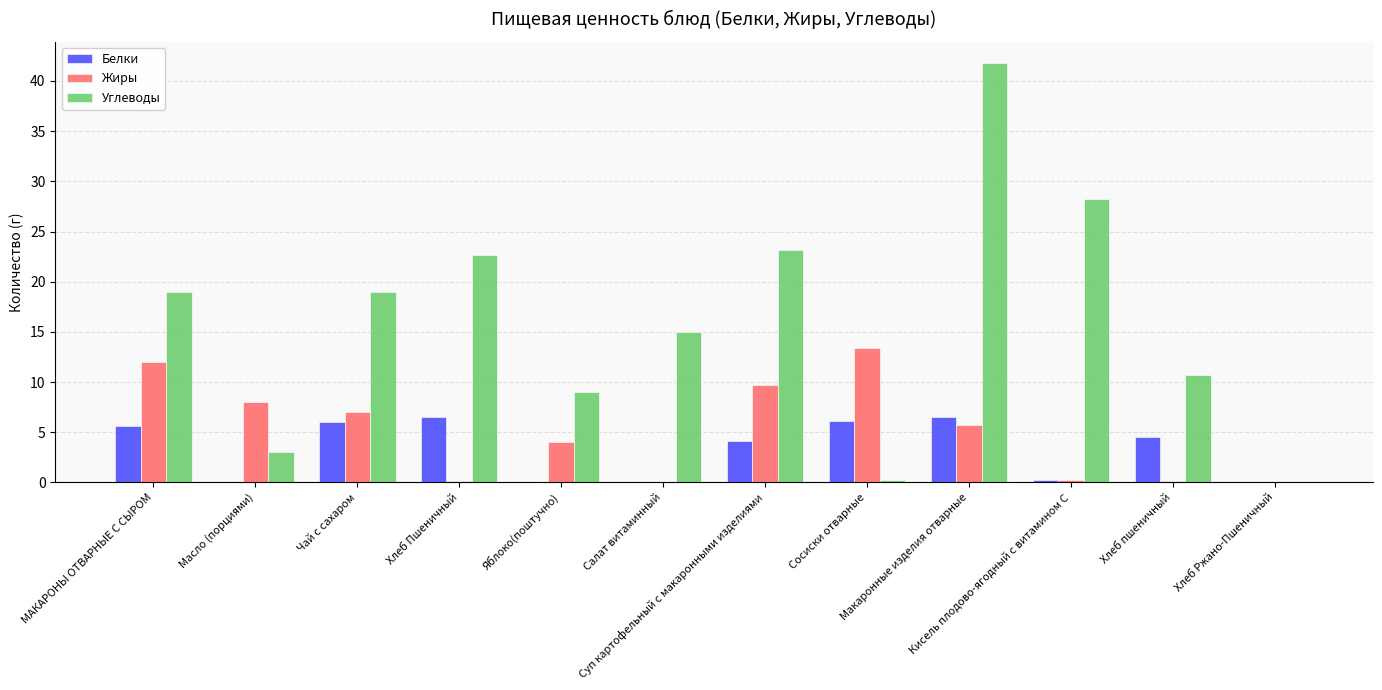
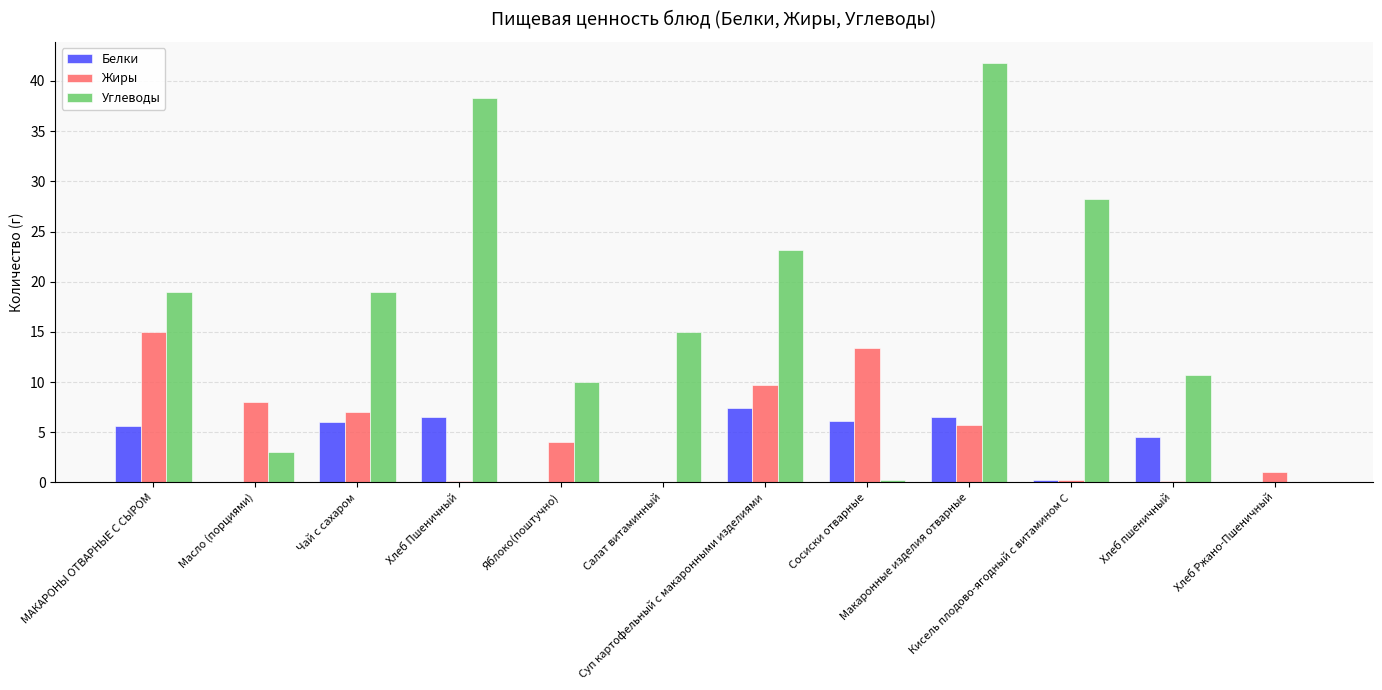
  {
    "Белки": {
      "МАКАРОНЫ ОТВАРНЫЕ С СЫРОМ": 5.6,
      "Масло (порциями)": 0.0,
      "Чай с сахаром": 6.0,
      "Хлеб Пшеничный": 6.6,
      "Яблоко(поштучно)": 0.0,
      "Салат витаминный": 0.0,
-     "Суп картофельный с макаронными изделиями": 4.1,
+     "Суп картофельный с макаронными изделиями": 7.4,
      "Сосиски отварные": 6.2,
      "Макаронные изделия отварные": 6.5,
      "Хлеб пшеничный": 4.5,
      "Хлеб Ржано-Пшеничный": 0.0
    },
    "Жиры": {
-     "МАКАРОНЫ ОТВАРНЫЕ С СЫРОМ": 12,
+     "МАКАРОНЫ ОТВАРНЫЕ С СЫРОМ": 15,
      "Масло (порциями)": 8,
      "Чай с сахаром": 7,
      "Яблоко(поштучно)": 4,
      "Салат витаминный": 0,
      "Суп картофельный с макаронными изделиями": 9.7,
      "Сосиски отварные": 13.4,
      "Макаронные изделия отварные": 5.7,
-     "Хлеб Ржано-Пшеничный": 0
+     "Хлеб Ржано-Пшеничный": 1
    },
    "Углеводы": {
      "МАКАРОНЫ ОТВАРНЫЕ С СЫРОМ": 19.0,
      "Масло (порциями)": 3.0,
      "Чай с сахаром": 19.0,
-     "Хлеб Пшеничный": 22.6,
-     "Яблоко(поштучно)": 9,
+     "Хлеб Пшеничный": 38.3,
+     "Яблоко(поштучно)": 10,
      "Салат витаминный": 15.0,
      "Суп картофельный с макаронными изделиями": 23.2,
      "Макаронные изделия отварные": 41.8,
      "Кисель плодово-ягодный с витамином С": 28.2,
      "Хлеб пшеничный": 10.7,
      "Хлеб Ржано-Пшеничный": 0.0
    }
  }
